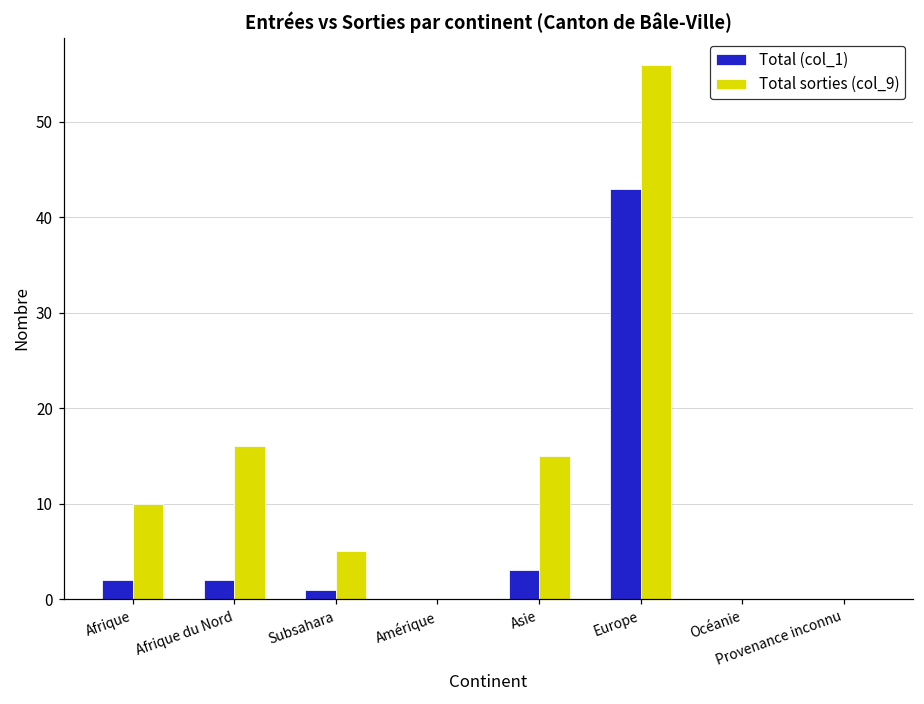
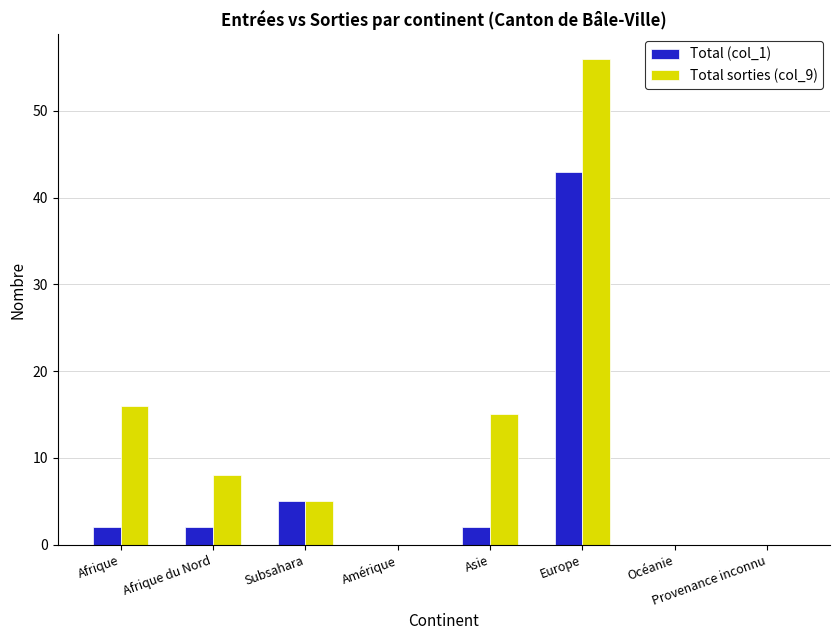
  {
    "Total (col_1)": {
      "Afrique": 2,
      "Afrique du Nord": 2,
-     "Subsahara": 1,
+     "Subsahara": 5,
      "Amérique": 0,
-     "Asie": 3,
+     "Asie": 2,
      "Europe": 43,
      "Océanie": 0,
      "Provenance inconnu": 0
    },
    "Total sorties (col_9)": {
-     "Afrique": 10,
-     "Afrique du Nord": 16,
+     "Afrique": 16,
+     "Afrique du Nord": 8,
      "Subsahara": 5,
      "Amérique": 0,
      "Asie": 15,
      "Europe": 56,
      "Océanie": 0,
      "Provenance inconnu": 0
    }
  }
